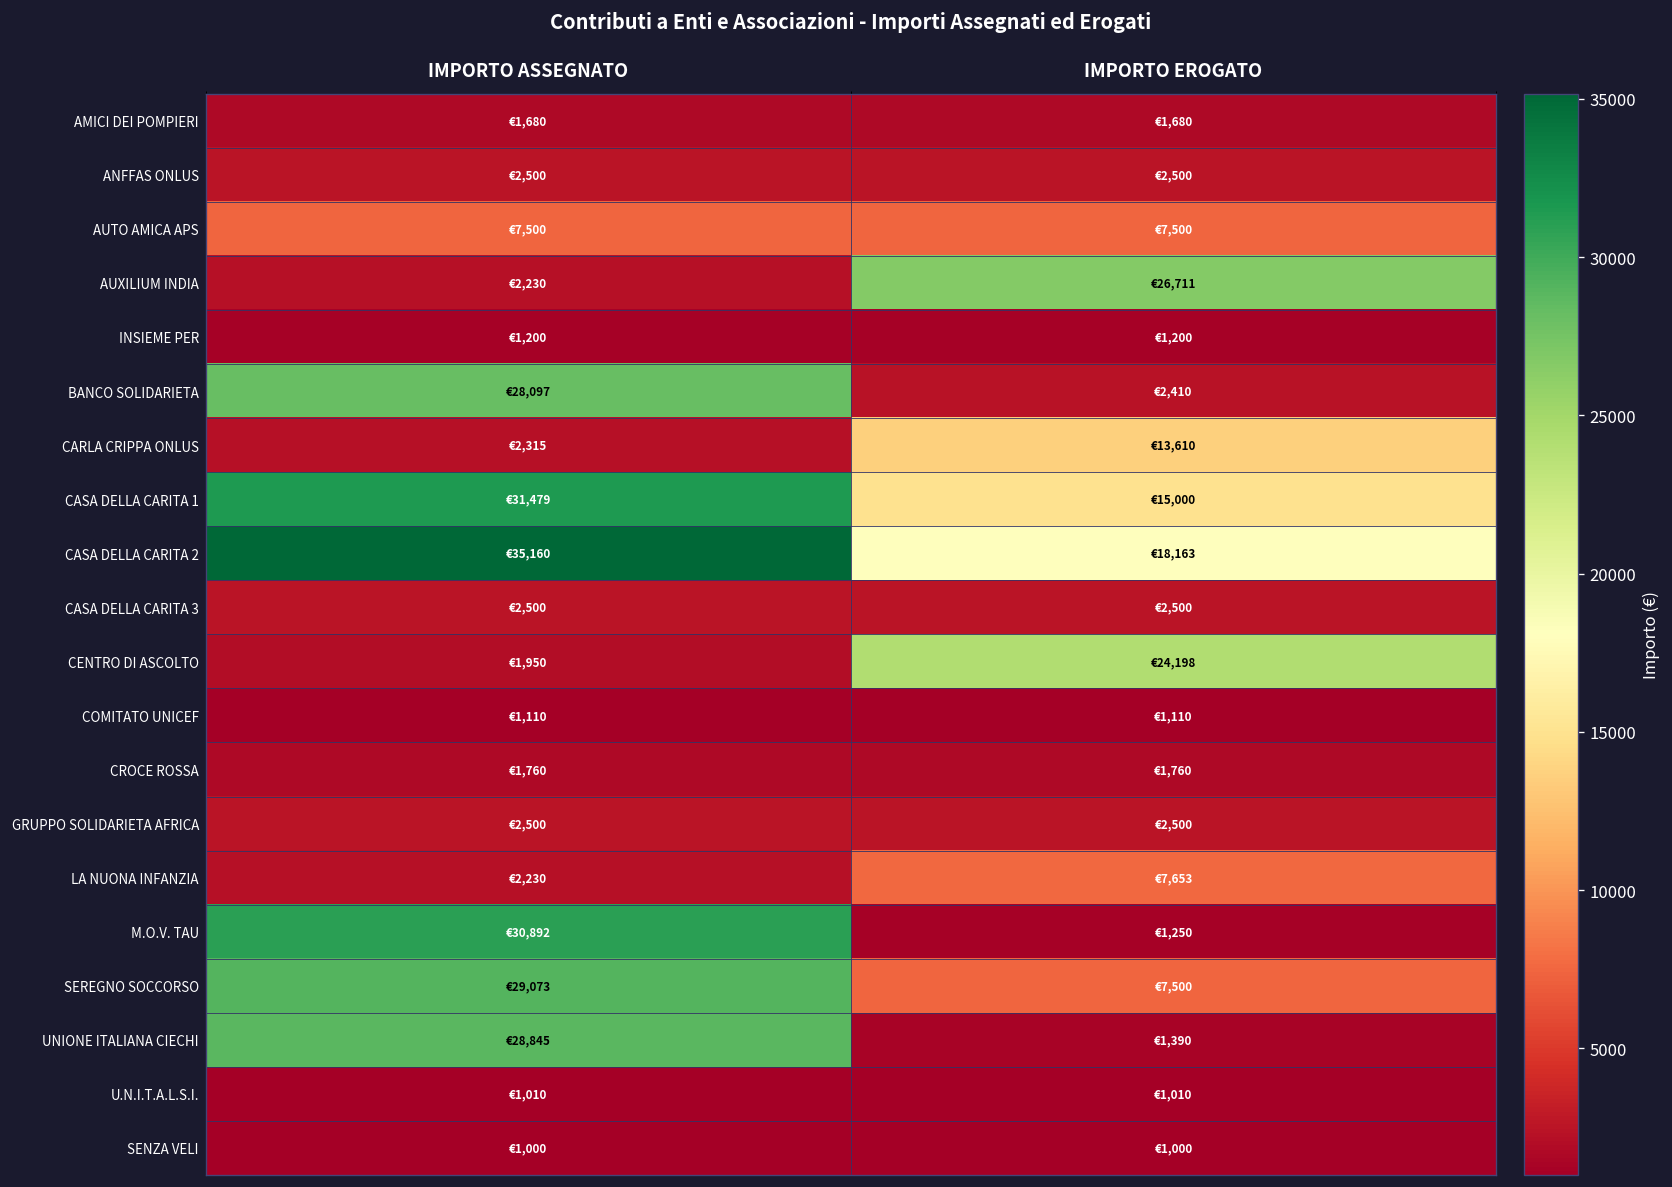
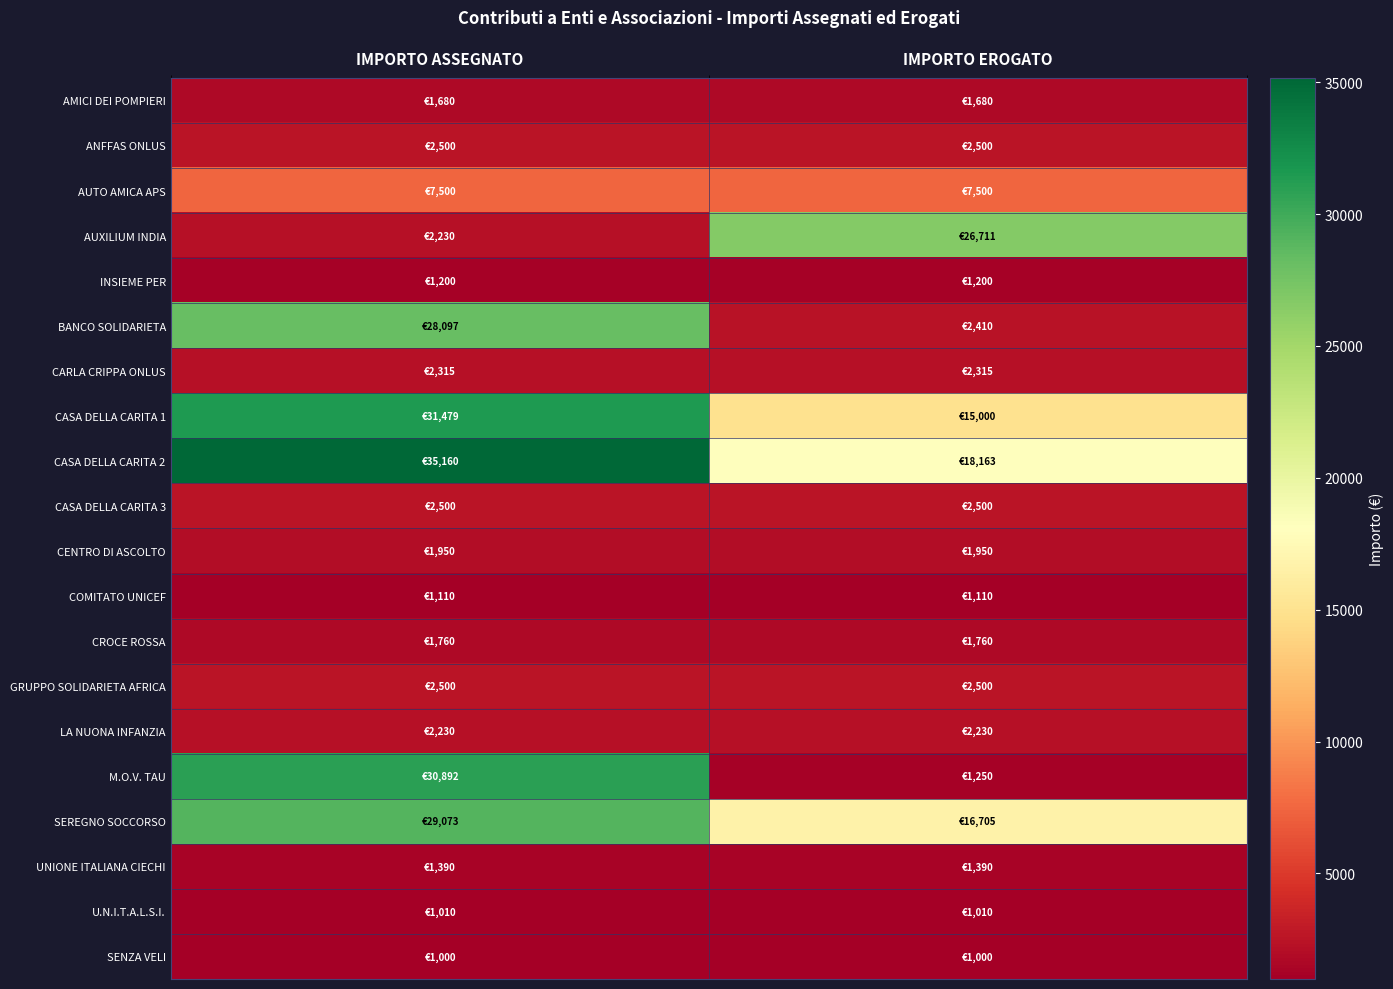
  {
    "AMICI DEI POMPIERI": {
      "IMPORTO ASSEGNATO": "€1,680",
      "IMPORTO EROGATO": "€1,680"
    },
    "ANFFAS ONLUS": {
      "IMPORTO ASSEGNATO": "€2,500",
      "IMPORTO EROGATO": "€2,500"
    },
    "AUTO AMICA APS": {
      "IMPORTO ASSEGNATO": "€7,500",
      "IMPORTO EROGATO": "€7,500"
    },
    "AUXILIUM INDIA": {
      "IMPORTO ASSEGNATO": "€2,230",
      "IMPORTO EROGATO": "€26,711"
    },
    "INSIEME PER": {
      "IMPORTO ASSEGNATO": "€1,200",
      "IMPORTO EROGATO": "€1,200"
    },
    "BANCO SOLIDARIETA": {
      "IMPORTO ASSEGNATO": "€28,097",
      "IMPORTO EROGATO": "€2,410"
    },
    "CARLA CRIPPA ONLUS": {
      "IMPORTO ASSEGNATO": "€2,315",
-     "IMPORTO EROGATO": "€13,610"
+     "IMPORTO EROGATO": "€2,315"
    },
    "CASA DELLA CARITA 1": {
      "IMPORTO ASSEGNATO": "€31,479",
      "IMPORTO EROGATO": "€15,000"
    },
    "CASA DELLA CARITA 2": {
      "IMPORTO ASSEGNATO": "€35,160",
      "IMPORTO EROGATO": "€18,163"
    },
    "CASA DELLA CARITA 3": {
      "IMPORTO ASSEGNATO": "€2,500",
      "IMPORTO EROGATO": "€2,500"
    },
    "CENTRO DI ASCOLTO": {
      "IMPORTO ASSEGNATO": "€1,950",
-     "IMPORTO EROGATO": "€24,198"
+     "IMPORTO EROGATO": "€1,950"
    },
    "COMITATO UNICEF": {
      "IMPORTO ASSEGNATO": "€1,110",
      "IMPORTO EROGATO": "€1,110"
    },
    "CROCE ROSSA": {
      "IMPORTO ASSEGNATO": "€1,760",
      "IMPORTO EROGATO": "€1,760"
    },
    "GRUPPO SOLIDARIETA AFRICA": {
      "IMPORTO ASSEGNATO": "€2,500",
      "IMPORTO EROGATO": "€2,500"
    },
    "LA NUONA INFANZIA": {
      "IMPORTO ASSEGNATO": "€2,230",
-     "IMPORTO EROGATO": "€7,653"
+     "IMPORTO EROGATO": "€2,230"
    },
    "M.O.V. TAU": {
      "IMPORTO ASSEGNATO": "€30,892",
      "IMPORTO EROGATO": "€1,250"
    },
    "SEREGNO SOCCORSO": {
      "IMPORTO ASSEGNATO": "€29,073",
-     "IMPORTO EROGATO": "€7,500"
+     "IMPORTO EROGATO": "€16,705"
    },
    "UNIONE ITALIANA CIECHI": {
-     "IMPORTO ASSEGNATO": "€28,845",
+     "IMPORTO ASSEGNATO": "€1,390",
      "IMPORTO EROGATO": "€1,390"
    },
    "U.N.I.T.A.L.S.I.": {
      "IMPORTO ASSEGNATO": "€1,010",
      "IMPORTO EROGATO": "€1,010"
    },
    "SENZA VELI": {
      "IMPORTO ASSEGNATO": "€1,000",
      "IMPORTO EROGATO": "€1,000"
    }
  }
